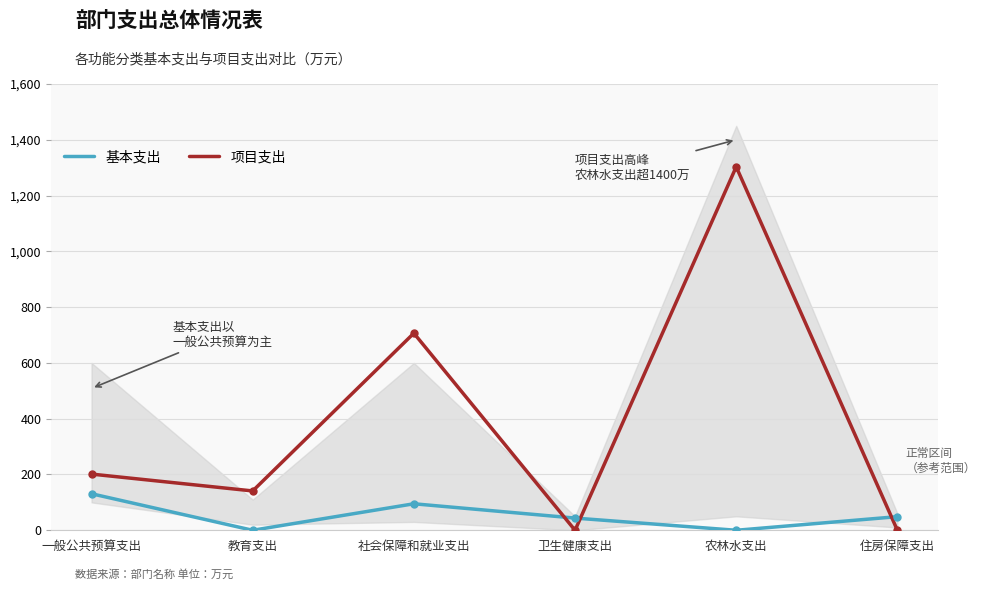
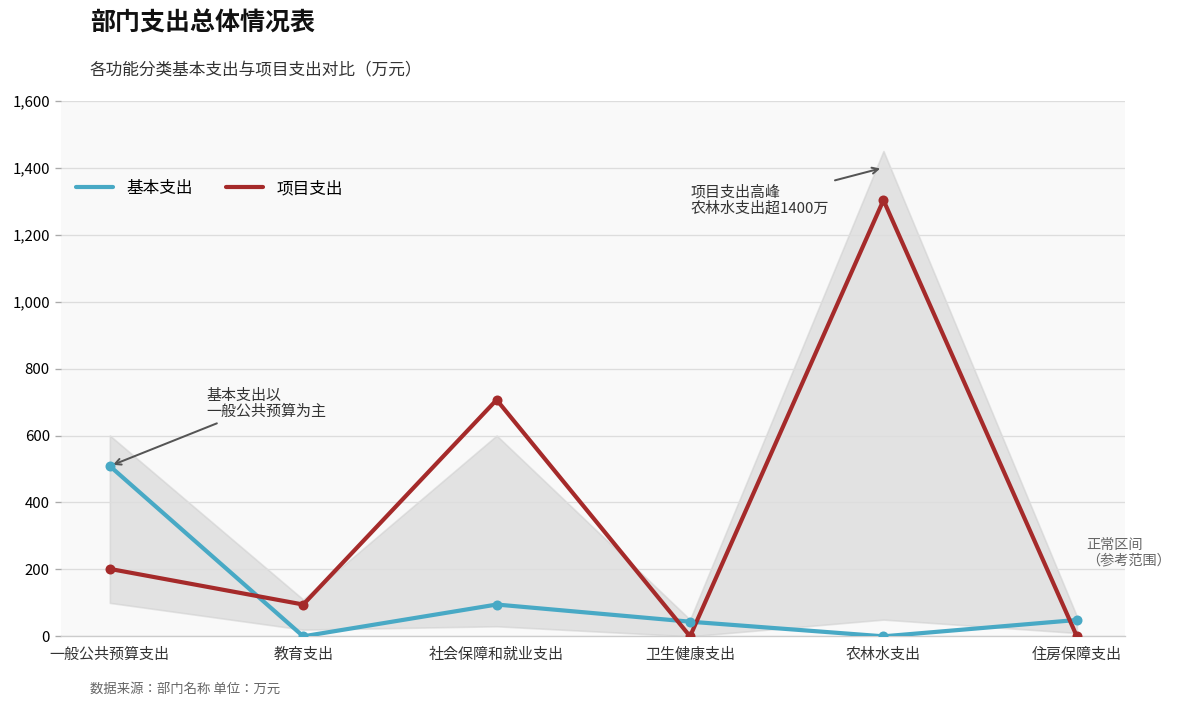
  {
    "基本支出": {
-     "一般公共预算支出": "130",
+     "一般公共预算支出": "510",
      "教育支出": "0",
      "社会保障和就业支出": "100",
      "农林水支出": "0",
      "住房保障支出": "50"
    },
    "项目支出": {
      "一般公共预算支出": "200",
-     "教育支出": "140",
+     "教育支出": "100",
      "社会保障和就业支出": "710",
      "卫生健康支出": "0",
      "农林水支出": "1,300",
      "住房保障支出": "0"
    }
  }
